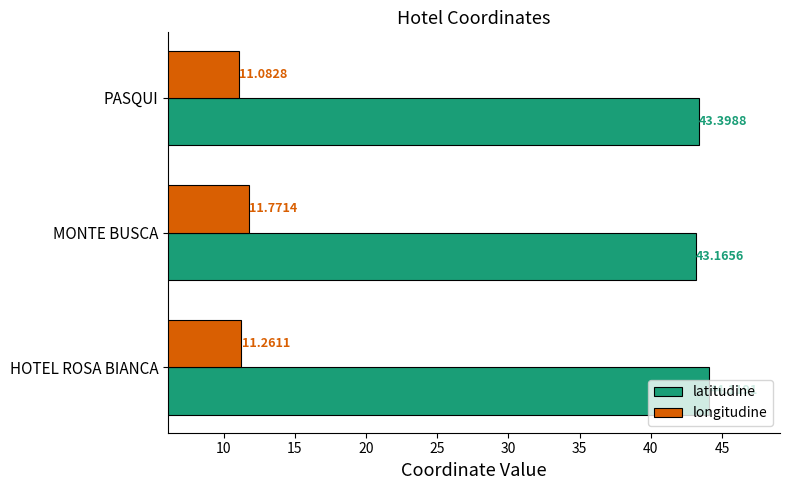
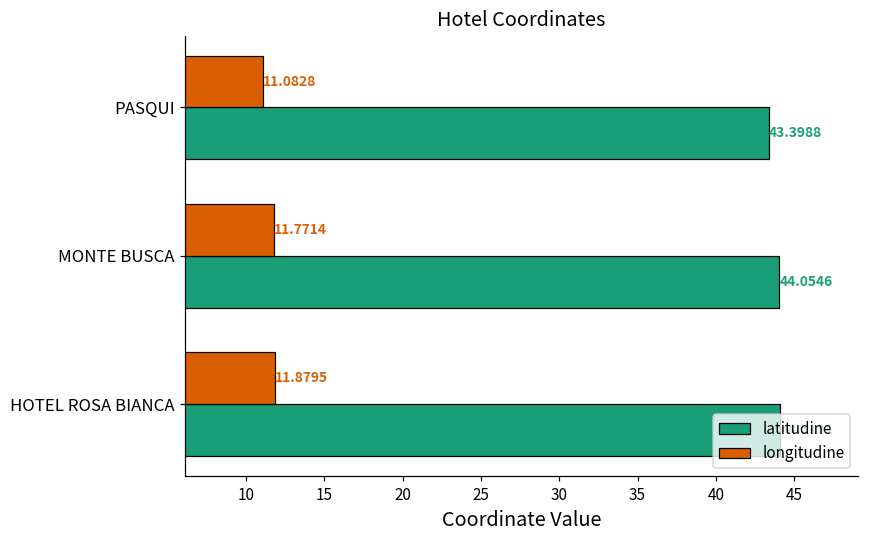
  {
    "latitudine": {
      "PASQUI": 43.3988,
-     "MONTE BUSCA": 43.1656
+     "MONTE BUSCA": 44.0546
    },
    "longitudine": {
      "PASQUI": 11.0828,
      "MONTE BUSCA": 11.7714,
-     "HOTEL ROSA BIANCA": 11.2611
+     "HOTEL ROSA BIANCA": 11.8795
    }
  }
